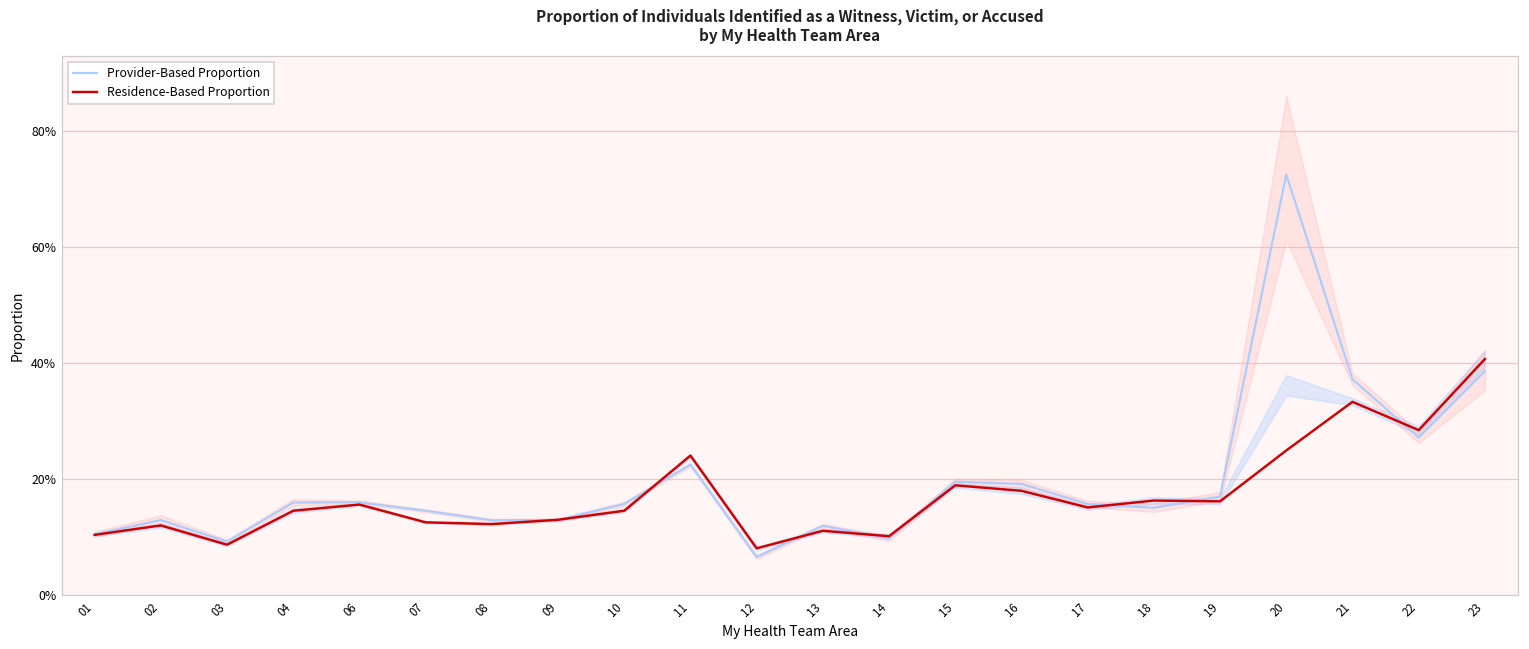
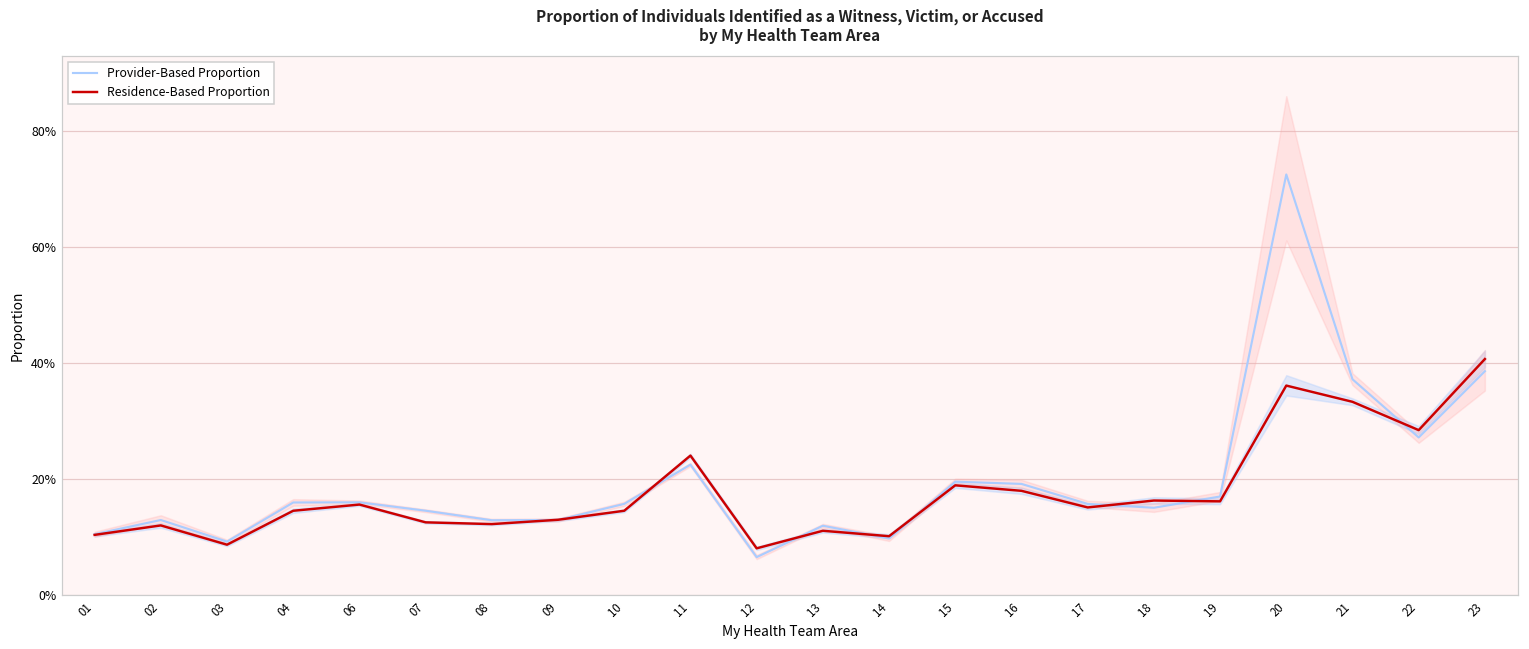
  {
    "Residence-Based Proportion": {
      "16": "18%",
      "18": "16%",
      "19": "16%",
-     "20": "25%",
+     "20": "36%",
      "21": "33%",
      "23": "41%"
    }
  }
